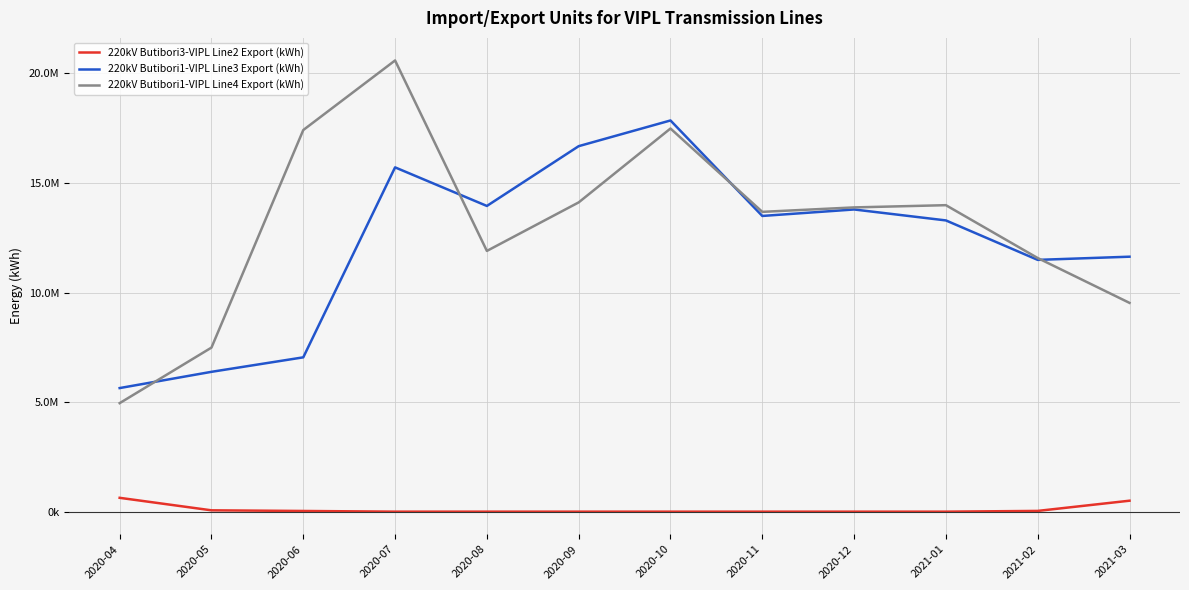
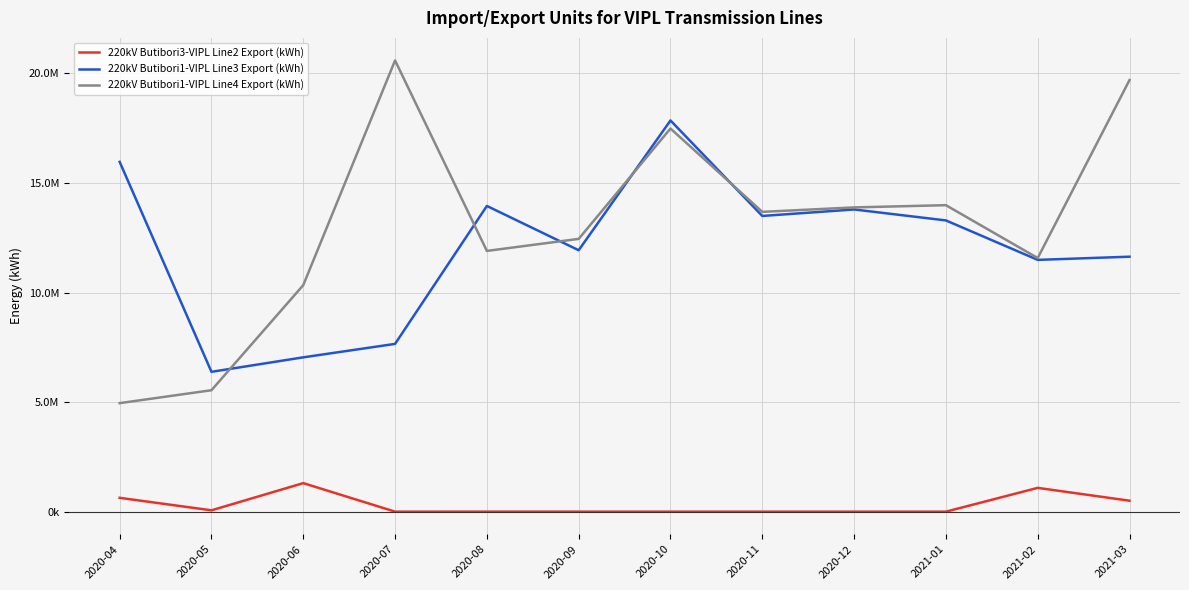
  {
    "220kV Butibori3-VIPL Line2 Export (kWh)": {
      "2020-04": 600000,
      "2020-05": 100000,
-     "2020-06": 0,
+     "2020-06": 1300000,
      "2020-07": 0,
      "2020-08": 0,
      "2020-09": 0,
      "2020-10": 0,
      "2020-11": 0,
      "2020-12": 0,
      "2021-01": 0,
-     "2021-02": 0,
+     "2021-02": 1100000,
      "2021-03": 500000
    },
    "220kV Butibori1-VIPL Line3 Export (kWh)": {
-     "2020-04": 5600000,
+     "2020-04": 16000000,
      "2020-05": 6400000,
      "2020-06": 7000000,
-     "2020-07": 15700000,
+     "2020-07": 7700000,
      "2020-08": 14000000,
-     "2020-09": 16700000,
+     "2020-09": 11900000,
      "2020-10": 17900000,
      "2020-11": 13500000,
      "2021-01": 13300000,
      "2021-03": 11600000
    },
    "220kV Butibori1-VIPL Line4 Export (kWh)": {
      "2020-04": 5000000,
-     "2020-05": 7500000,
-     "2020-06": 17400000,
+     "2020-05": 5500000,
+     "2020-06": 10300000,
      "2020-07": 20600000,
      "2020-08": 11900000,
-     "2020-09": 14100000,
+     "2020-09": 12400000,
      "2020-10": 17500000,
      "2020-11": 13700000,
      "2021-01": 14000000,
-     "2021-03": 9500000
+     "2021-03": 19700000
    }
  }
